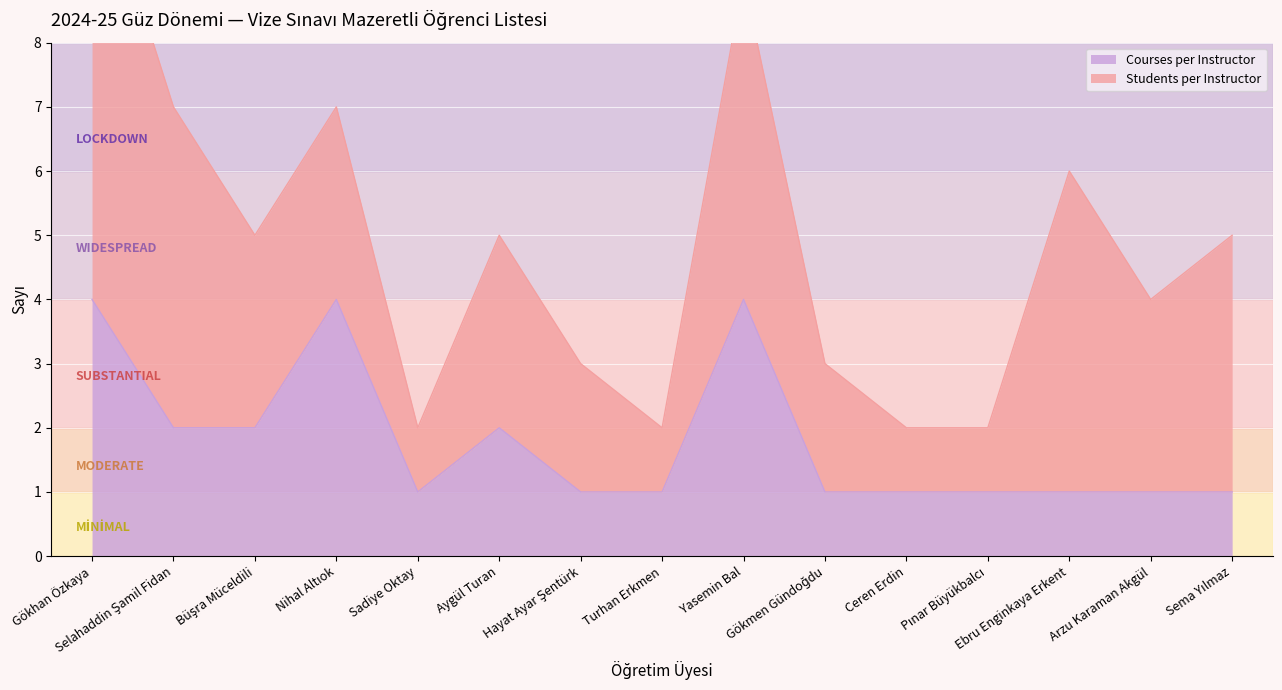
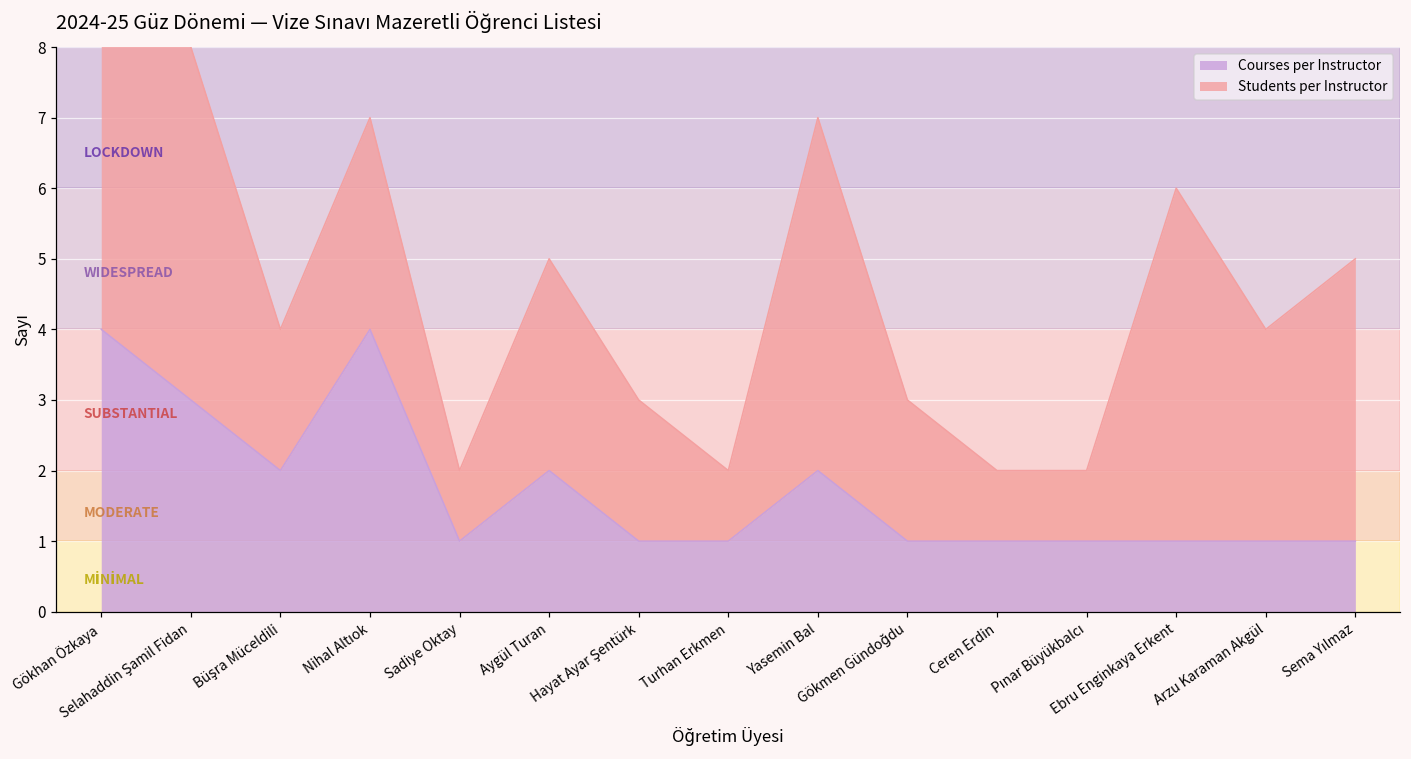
  {
    "Courses per Instructor": {
      "Gökhan Özkaya": 4,
-     "Selahaddin Şamil Fidan": 2,
+     "Selahaddin Şamil Fidan": 3,
      "Büşra Müceldili": 2,
      "Nihal Altıok": 4,
      "Sadiye Oktay": 1,
      "Aygül Turan": 2,
      "Hayat Ayar Şentürk": 1,
      "Turhan Erkmen": 1,
-     "Yasemin Bal": 4,
+     "Yasemin Bal": 2,
      "Gökmen Gündoğdu": 1,
      "Ceren Erdin": 1,
      "Pınar Büyükbalcı": 1,
      "Ebru Enginkaya Erkent": 1,
      "Arzu Karaman Akgül": 1,
      "Sema Yılmaz": 1
    },
    "Students per Instructor": {
      "Selahaddin Şamil Fidan": 5,
-     "Büşra Müceldili": 3,
+     "Büşra Müceldili": 2,
      "Nihal Altıok": 3,
      "Sadiye Oktay": 1,
      "Aygül Turan": 3,
      "Hayat Ayar Şentürk": 2,
      "Turhan Erkmen": 1,
      "Gökmen Gündoğdu": 2,
      "Ceren Erdin": 1,
      "Pınar Büyükbalcı": 1,
      "Ebru Enginkaya Erkent": 5,
      "Arzu Karaman Akgül": 3,
      "Sema Yılmaz": 4
    }
  }
